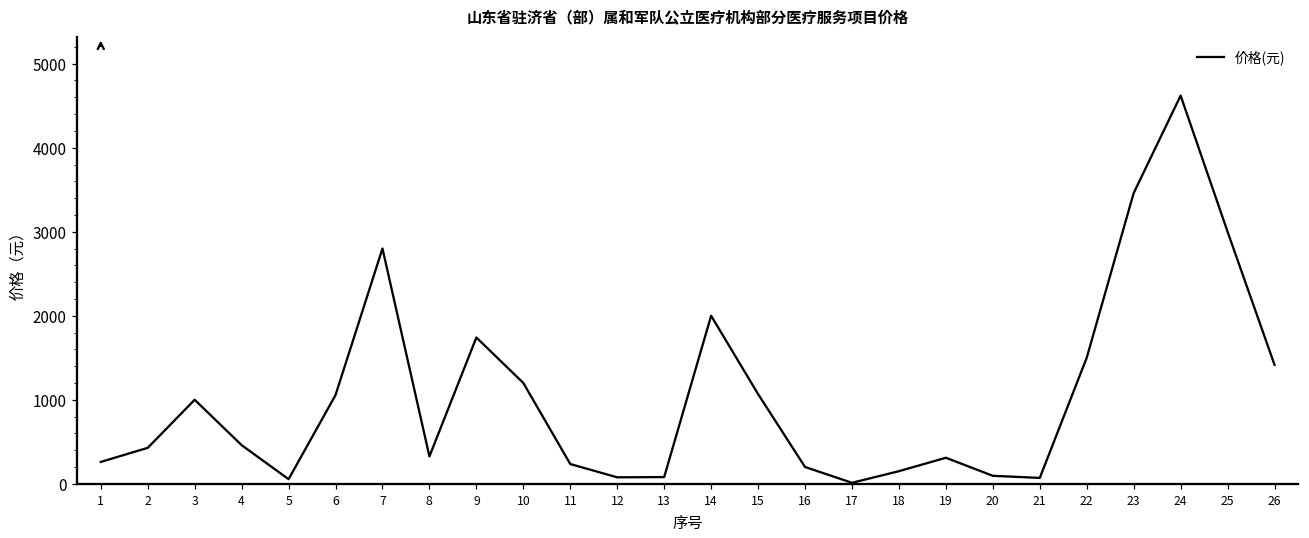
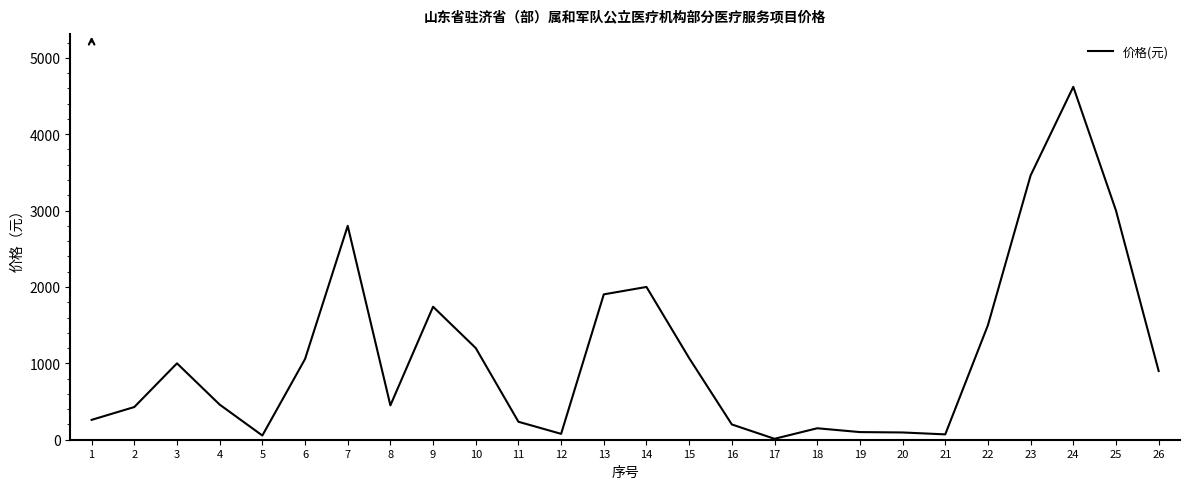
  {
    "1": 300,
    "2": 400,
    "3": 1000,
    "4": 500,
    "5": 100,
    "6": 1100,
    "7": 2800,
-   "8": 300,
+   "8": 500,
    "9": 1700,
    "10": 1200,
    "11": 200,
    "12": 100,
-   "13": 100,
+   "13": 1900,
    "14": 2000,
    "15": 1100,
    "16": 200,
    "17": 0,
    "18": 200,
-   "19": 300,
+   "19": 100,
    "20": 100,
    "21": 100,
    "22": 1500,
    "23": 3500,
    "24": 4600,
    "25": 3000,
-   "26": 1400
+   "26": 900
  }
